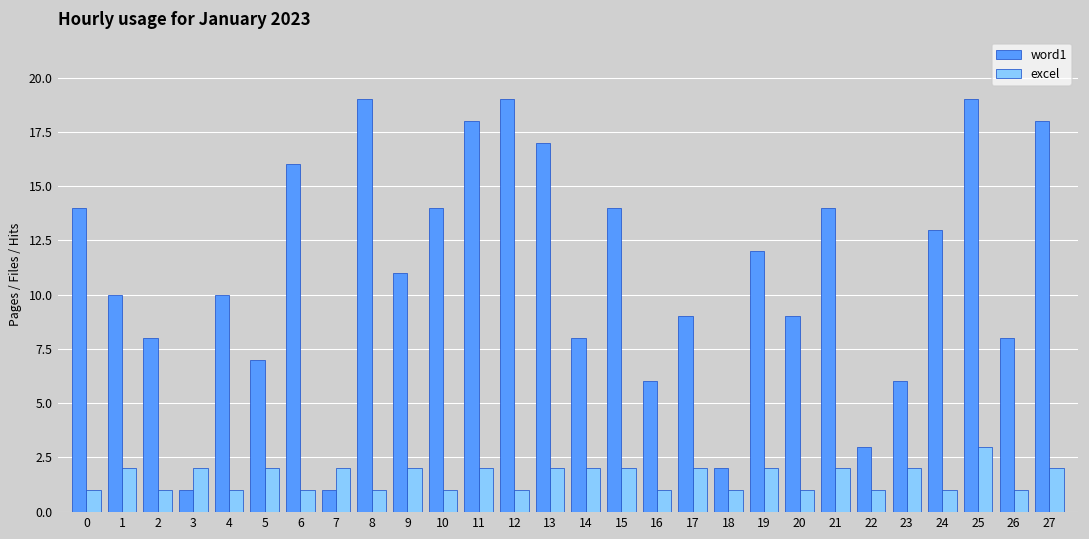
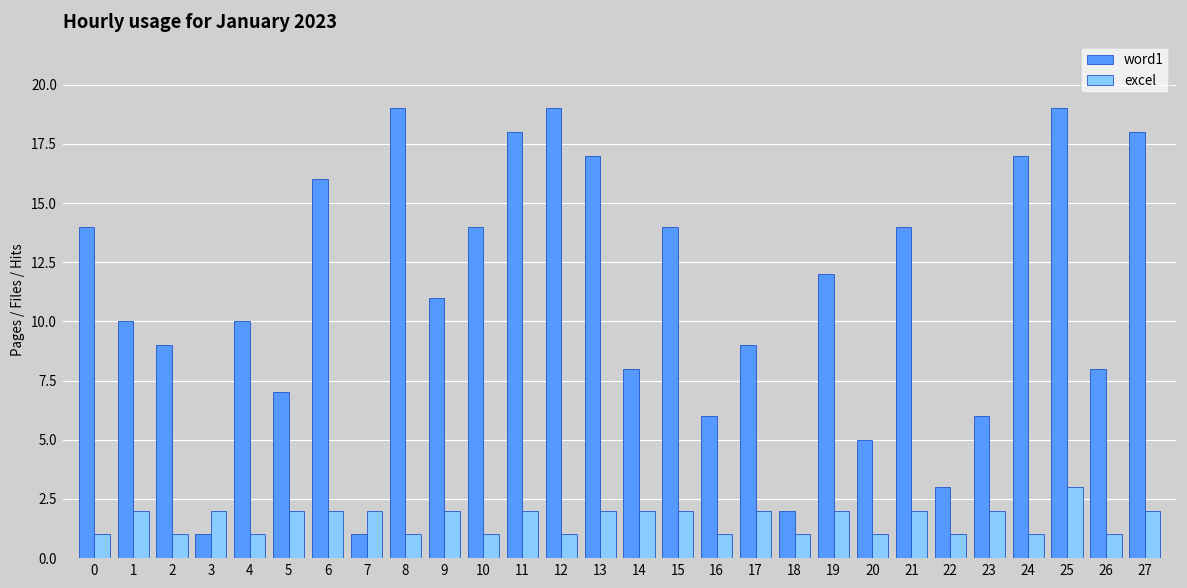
  {
    "word1": {
      "0": 14,
      "1": 10,
-     "2": 8,
+     "2": 9,
      "3": 1,
      "4": 10,
      "5": 7,
      "6": 16,
      "7": 1,
      "8": 19,
      "9": 11,
      "10": 14,
      "11": 18,
      "12": 19,
      "13": 17,
      "14": 8,
      "15": 14,
      "16": 6,
      "17": 9,
      "18": 2,
      "19": 12,
-     "20": 9,
+     "20": 5,
      "21": 14,
      "22": 3,
      "23": 6,
-     "24": 13,
+     "24": 17,
      "25": 19,
      "26": 8,
      "27": 18
    },
    "excel": {
      "0": 1,
      "1": 2,
      "2": 1,
      "3": 2,
      "4": 1,
      "5": 2,
-     "6": 1,
+     "6": 2,
      "7": 2,
      "8": 1,
      "9": 2,
      "10": 1,
      "11": 2,
      "12": 1,
      "13": 2,
      "14": 2,
      "15": 2,
      "16": 1,
      "17": 2,
      "18": 1,
      "19": 2,
      "20": 1,
      "21": 2,
      "22": 1,
      "23": 2,
      "24": 1,
      "25": 3,
      "26": 1,
      "27": 2
    }
  }
